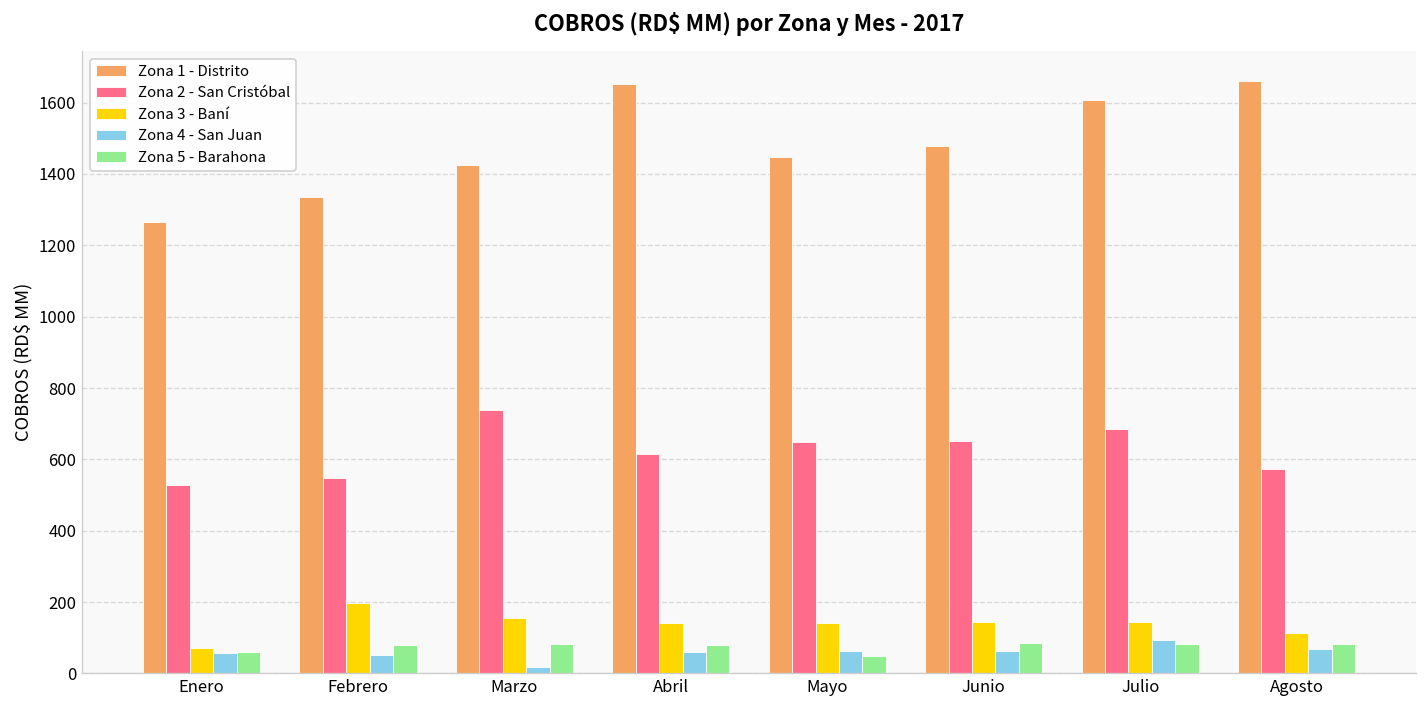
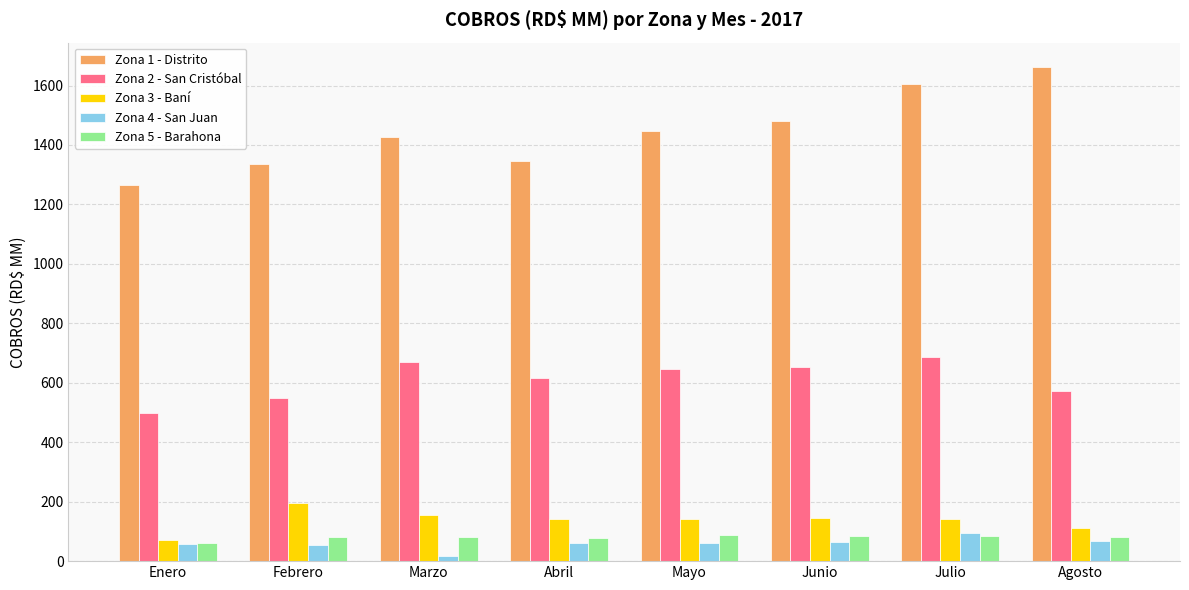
  {
    "Zona 1 - Distrito": {
      "Enero": 1260,
      "Febrero": 1340,
      "Marzo": 1430,
-     "Abril": 1650,
+     "Abril": 1350,
      "Mayo": 1450,
      "Junio": 1480,
      "Julio": 1610,
      "Agosto": 1660
    },
    "Zona 2 - San Cristóbal": {
-     "Enero": 530,
+     "Enero": 500,
      "Febrero": 550,
-     "Marzo": 740,
+     "Marzo": 670,
      "Abril": 610,
      "Mayo": 650,
      "Junio": 650,
      "Julio": 690,
      "Agosto": 570
    },
    "Zona 3 - Baní": {
      "Enero": 70,
      "Febrero": 200,
      "Marzo": 160,
      "Abril": 140,
      "Mayo": 140,
      "Junio": 140,
      "Julio": 140,
      "Agosto": 110
    },
    "Zona 4 - San Juan": {
      "Enero": 60,
      "Febrero": 50,
      "Marzo": 20,
      "Abril": 60,
      "Mayo": 60,
      "Junio": 60,
      "Julio": 90,
      "Agosto": 70
    },
    "Zona 5 - Barahona": {
      "Enero": 60,
      "Febrero": 80,
      "Marzo": 80,
      "Abril": 80,
-     "Mayo": 50,
+     "Mayo": 90,
      "Junio": 90,
      "Julio": 80,
      "Agosto": 80
    }
  }
